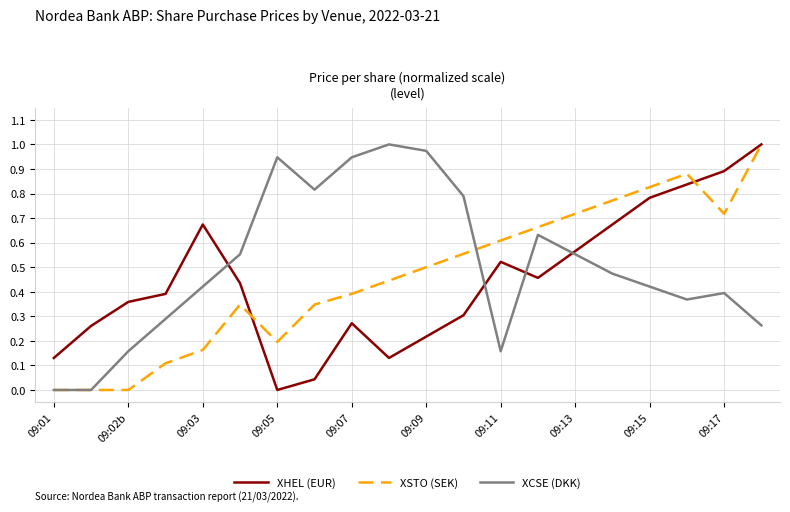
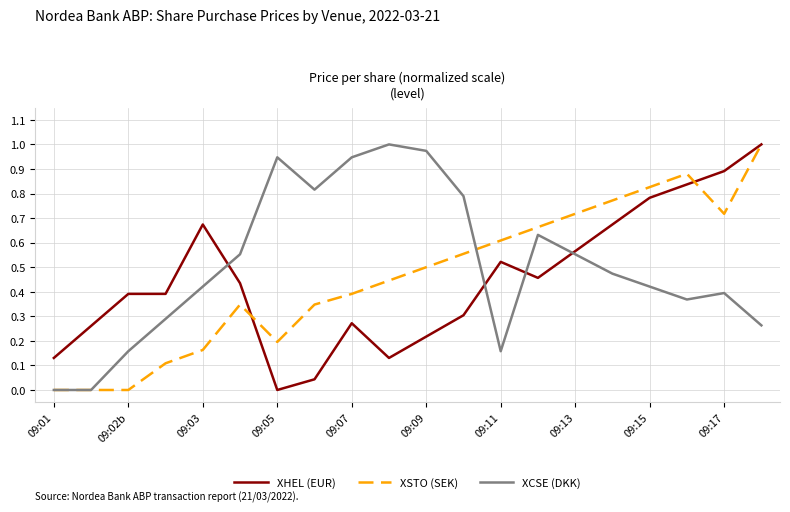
  {
    "XHEL (EUR)": {
      "09:01": 0.13,
-     "09:02b": 0.36,
+     "09:02b": 0.39,
      "09:03": 0.67,
      "09:05": 0.00,
      "09:07": 0.27,
      "09:09": 0.22,
      "09:11": 0.52,
      "09:13": 0.57,
      "09:15": 0.78,
      "09:17": 0.89
    },
    "XSTO (SEK)": {
      "09:02b": 0.00,
      "09:03": 0.16,
      "09:05": 0.20,
      "09:07": 0.39,
      "09:09": 0.50,
      "09:11": 0.61,
      "09:13": 0.72,
      "09:15": 0.83,
      "09:17": 0.72
    },
    "XCSE (DKK)": {
      "09:02b": 0.16,
      "09:03": 0.42,
      "09:05": 0.95,
      "09:07": 0.95,
      "09:09": 0.97,
      "09:11": 0.16,
      "09:13": 0.55,
      "09:15": 0.42,
      "09:17": 0.39
    }
  }
